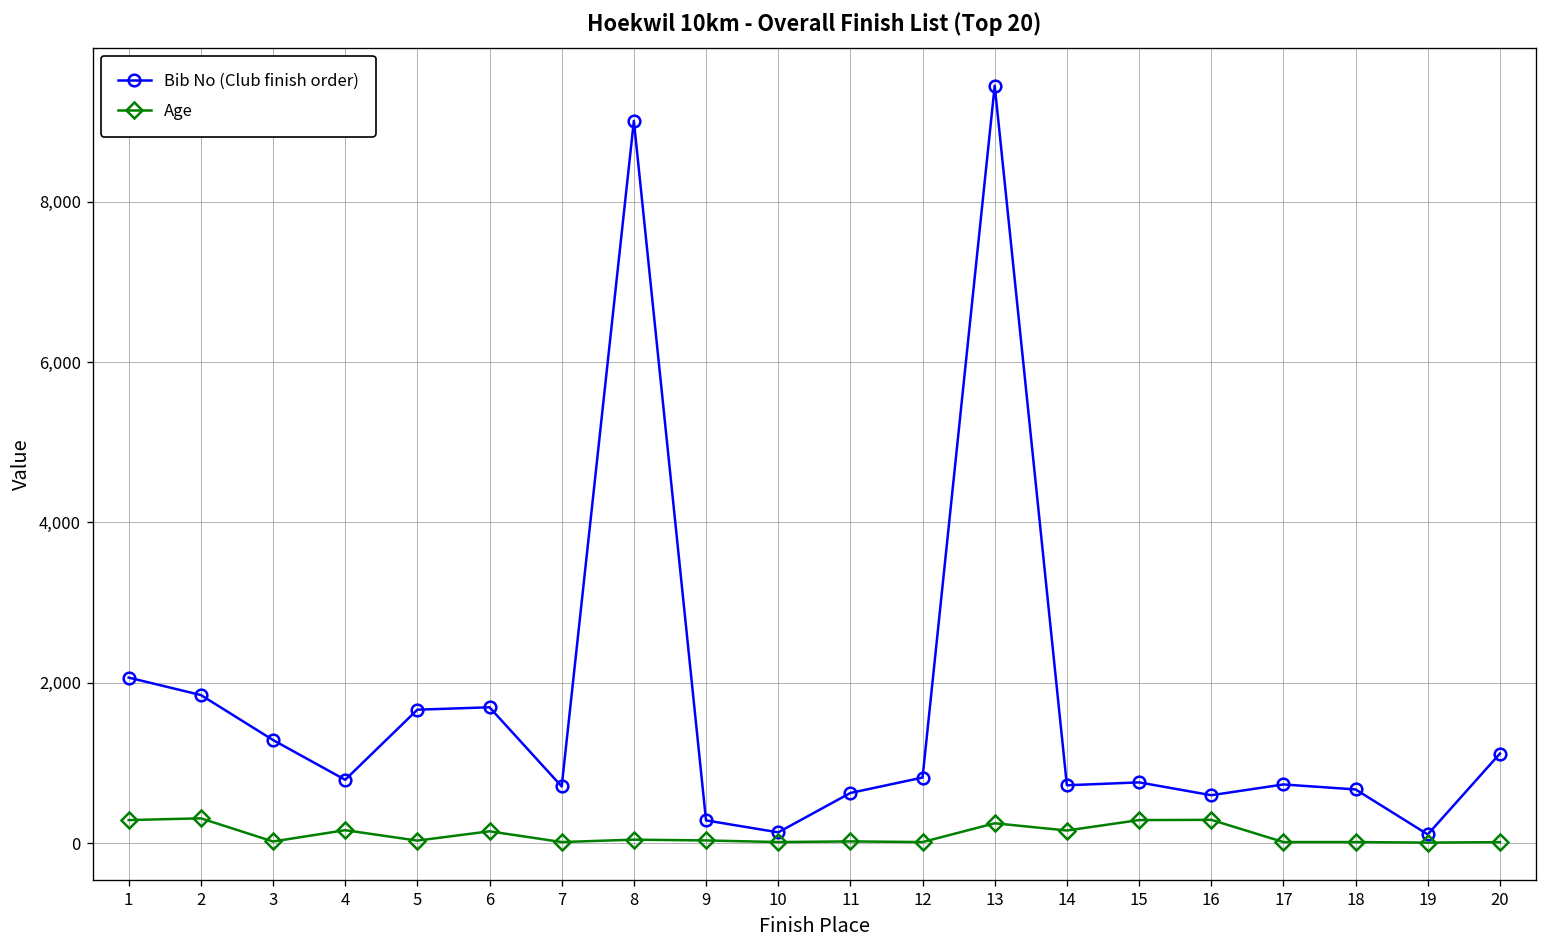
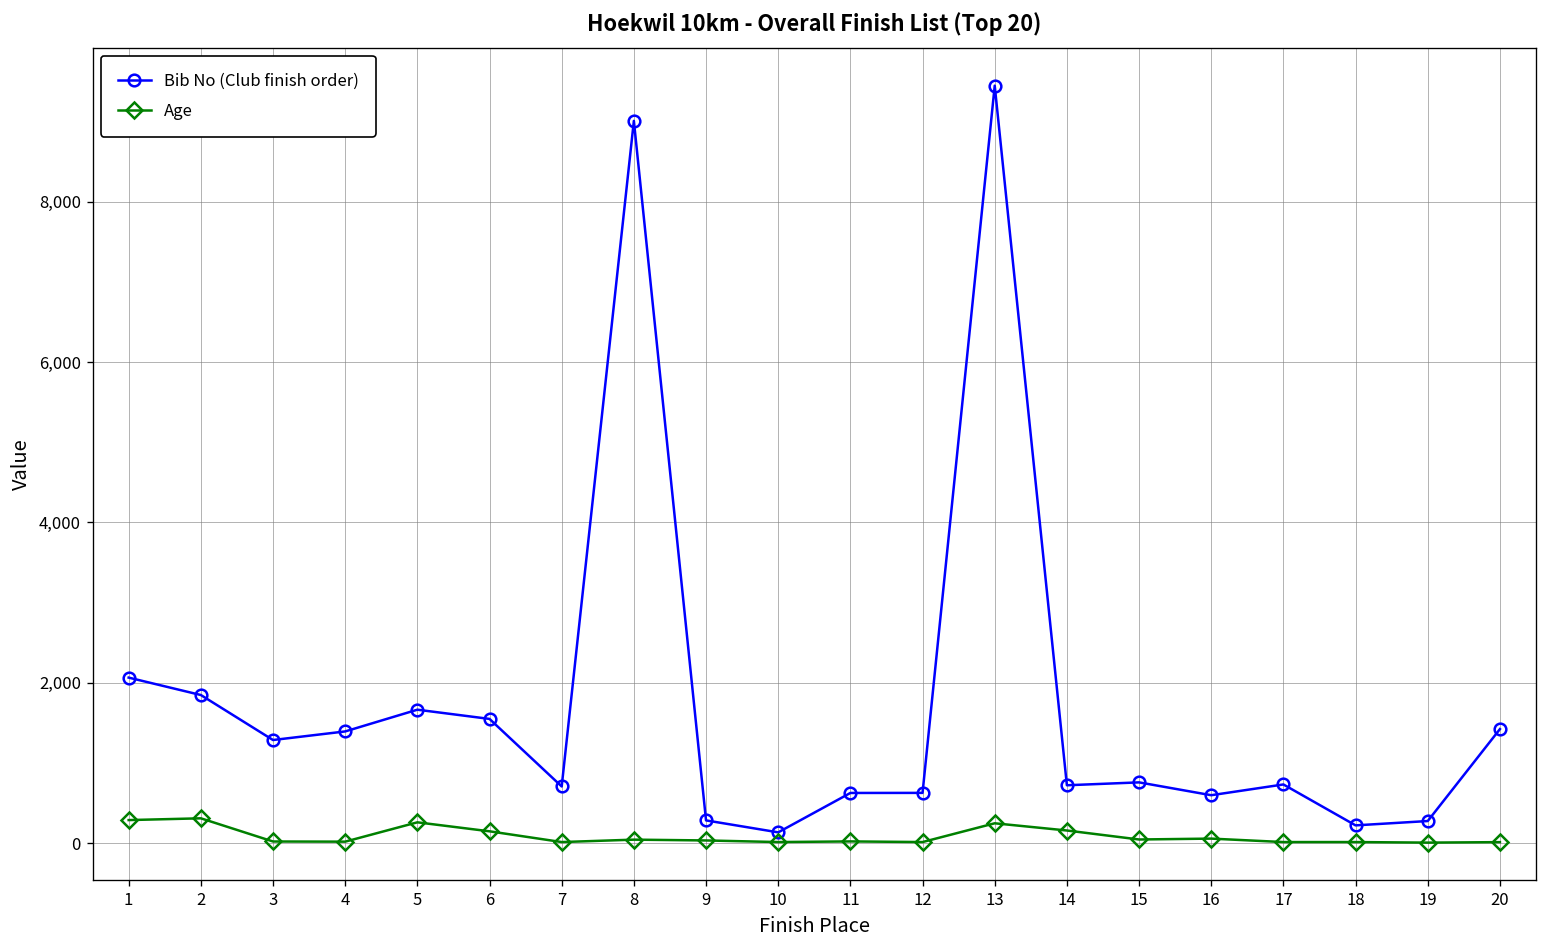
  {
    "Bib No (Club finish order)": {
      "1": "2,100",
      "2": "1,800",
      "3": "1,300",
-     "4": "800",
+     "4": "1,400",
      "5": "1,700",
-     "6": "1,700",
+     "6": "1,600",
      "7": "700",
      "8": "9,000",
      "9": "300",
      "10": "100",
      "11": "600",
-     "12": "800",
+     "12": "600",
      "13": "9,400",
      "14": "700",
      "15": "800",
      "16": "600",
      "17": "700",
-     "18": "700",
-     "19": "100",
-     "20": "1,100"
+     "18": "200",
+     "19": "300",
+     "20": "1,400"
    },
    "Age": {
      "1": "300",
      "2": "300",
      "3": "0",
-     "4": "200",
-     "5": "0",
+     "4": "0",
+     "5": "300",
      "6": "200",
      "7": "0",
      "8": "0",
      "9": "0",
      "10": "0",
      "11": "0",
      "12": "0",
      "13": "300",
      "14": "200",
-     "15": "300",
-     "16": "300",
+     "15": "0",
+     "16": "100",
      "17": "0",
      "18": "0",
      "19": "0",
      "20": "0"
    }
  }
